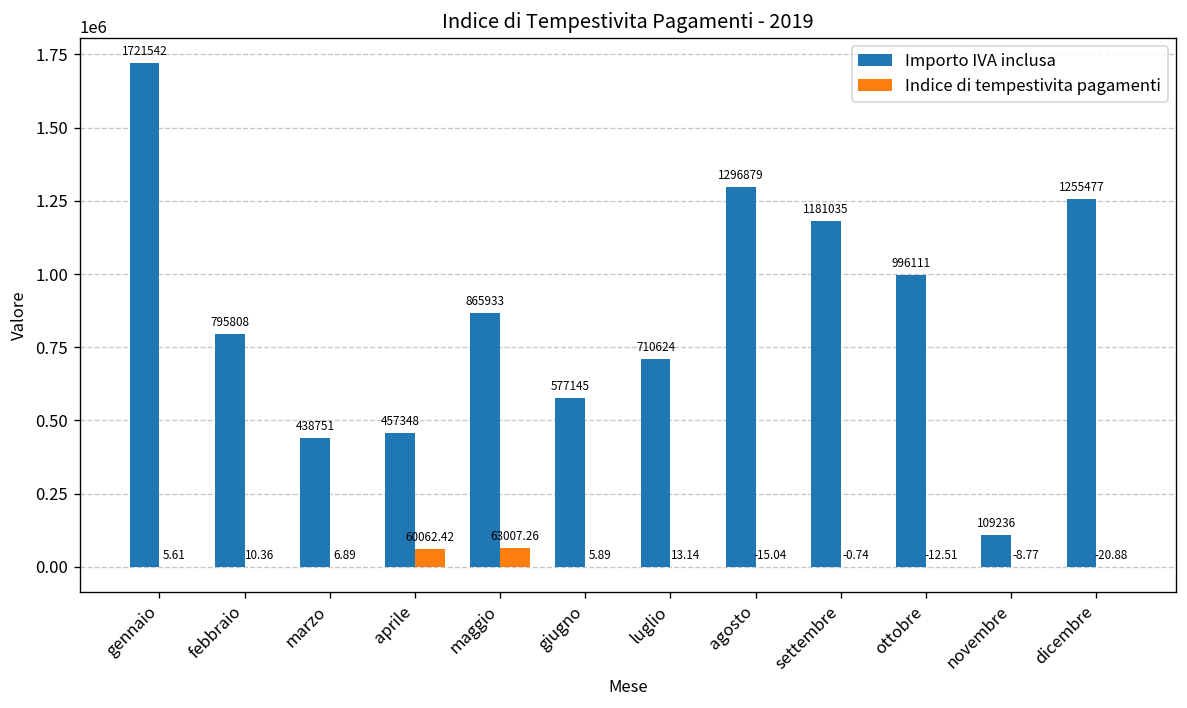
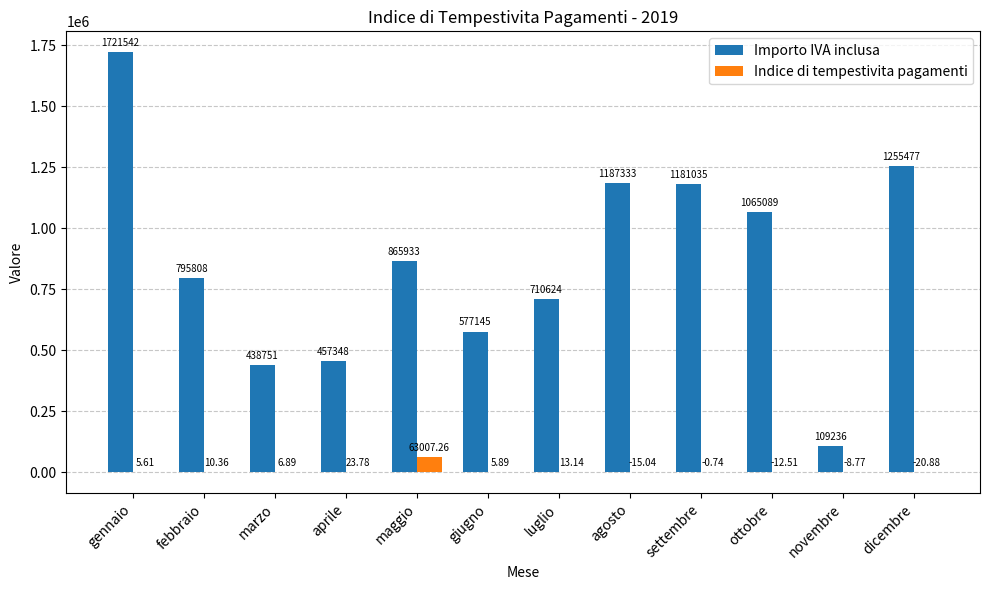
  {
    "Importo IVA inclusa": {
      "gennaio": 1721542,
      "febbraio": 795808,
      "marzo": 438751,
      "aprile": 457348,
      "maggio": 865933,
      "giugno": 577145,
      "luglio": 710624,
-     "agosto": 1296879,
+     "agosto": 1187333,
      "settembre": 1181035,
-     "ottobre": 996111,
+     "ottobre": 1065089,
      "novembre": 109236,
      "dicembre": 1255477
    },
    "Indice di tempestivita pagamenti": {
      "gennaio": 5.61,
      "febbraio": 10.36,
      "marzo": 6.89,
-     "aprile": 60062.42,
+     "aprile": 23.78,
      "maggio": 63007.26,
      "giugno": 5.89,
      "luglio": 13.14,
      "agosto": -15.04,
      "settembre": -0.74,
      "ottobre": -12.51,
      "novembre": -8.77,
      "dicembre": -20.88
    }
  }
